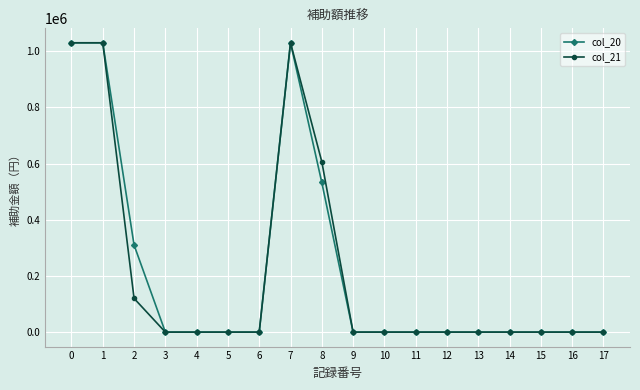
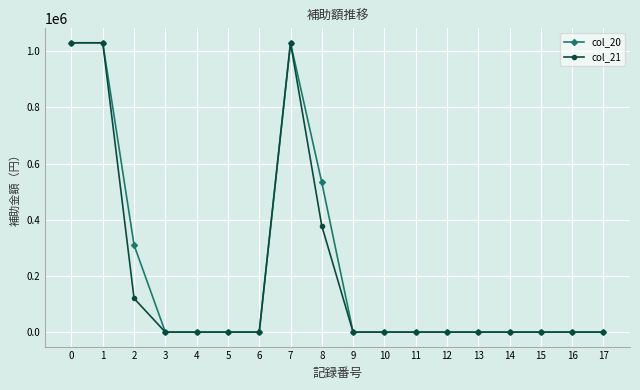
  {
    "col_20": {
      "2": 310000,
      "8": 530000
    },
    "col_21": {
      "2": 120000,
-     "8": 610000
+     "8": 380000
    }
  }
